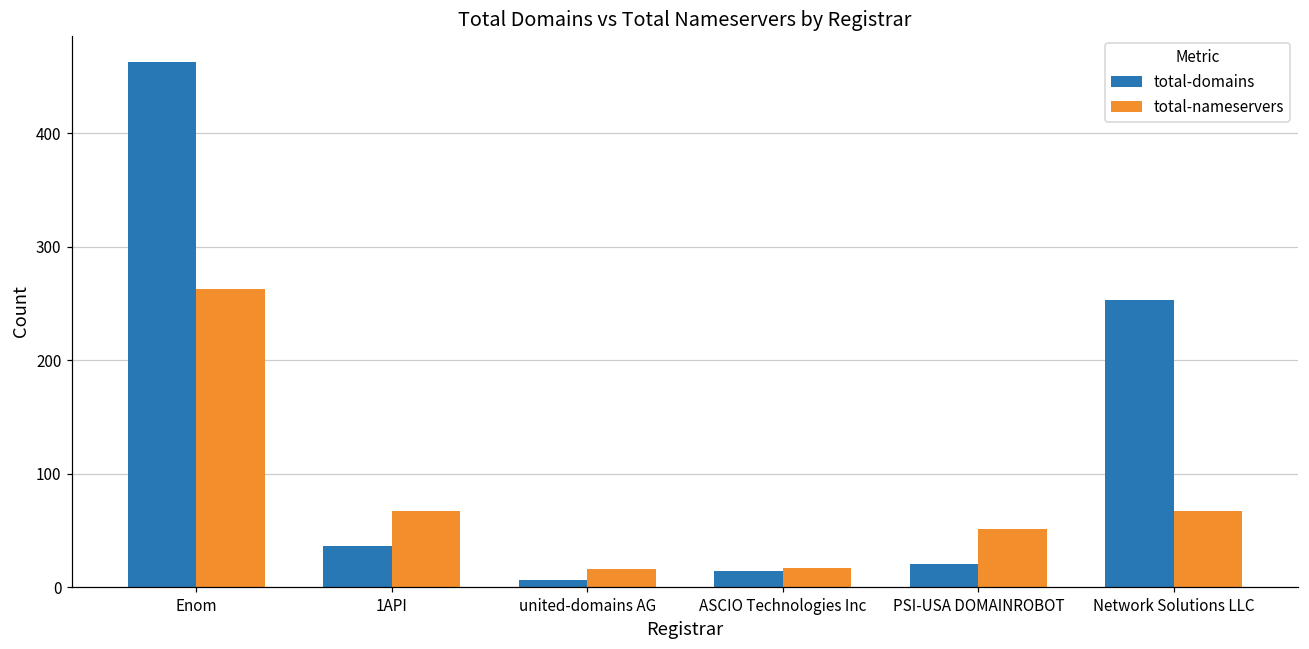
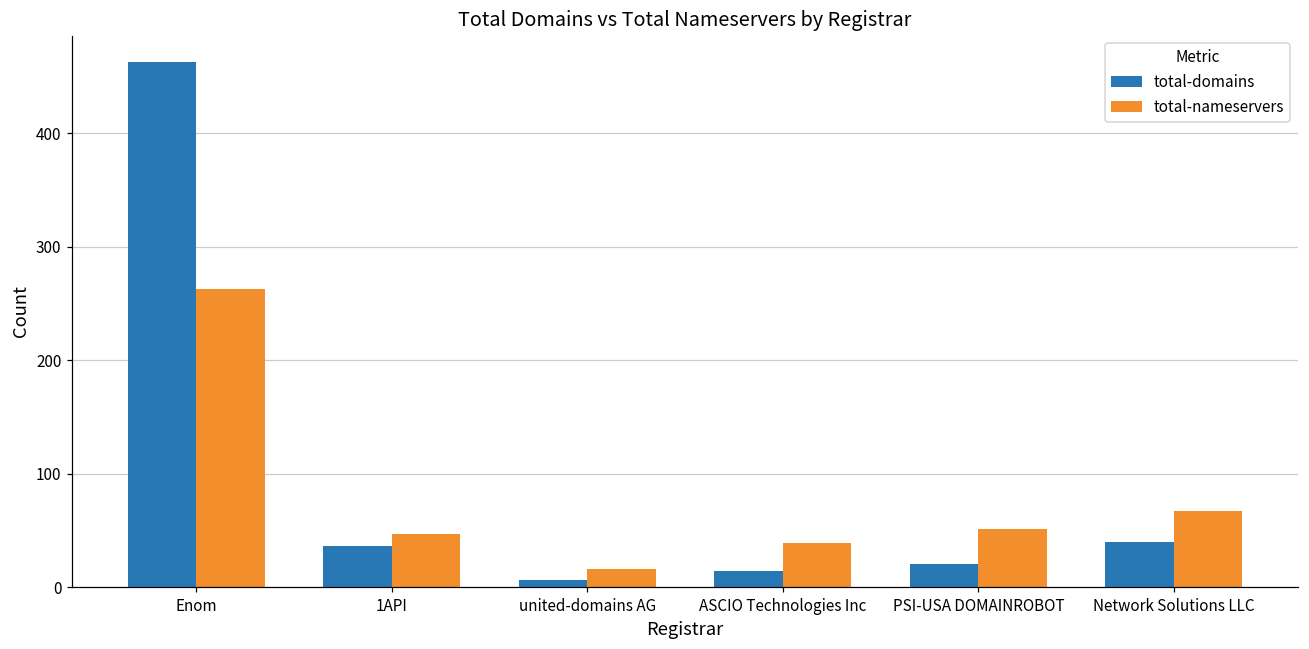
  {
    "total-domains": {
      "Enom": 463,
      "1API": 36,
      "united-domains AG": 6,
      "ASCIO Technologies Inc": 14,
      "PSI-USA DOMAINROBOT": 20,
-     "Network Solutions LLC": 253
+     "Network Solutions LLC": 40
    },
    "total-nameservers": {
      "Enom": 263,
-     "1API": 67,
+     "1API": 47,
      "united-domains AG": 16,
-     "ASCIO Technologies Inc": 17,
+     "ASCIO Technologies Inc": 39,
      "PSI-USA DOMAINROBOT": 51,
      "Network Solutions LLC": 67
    }
  }
